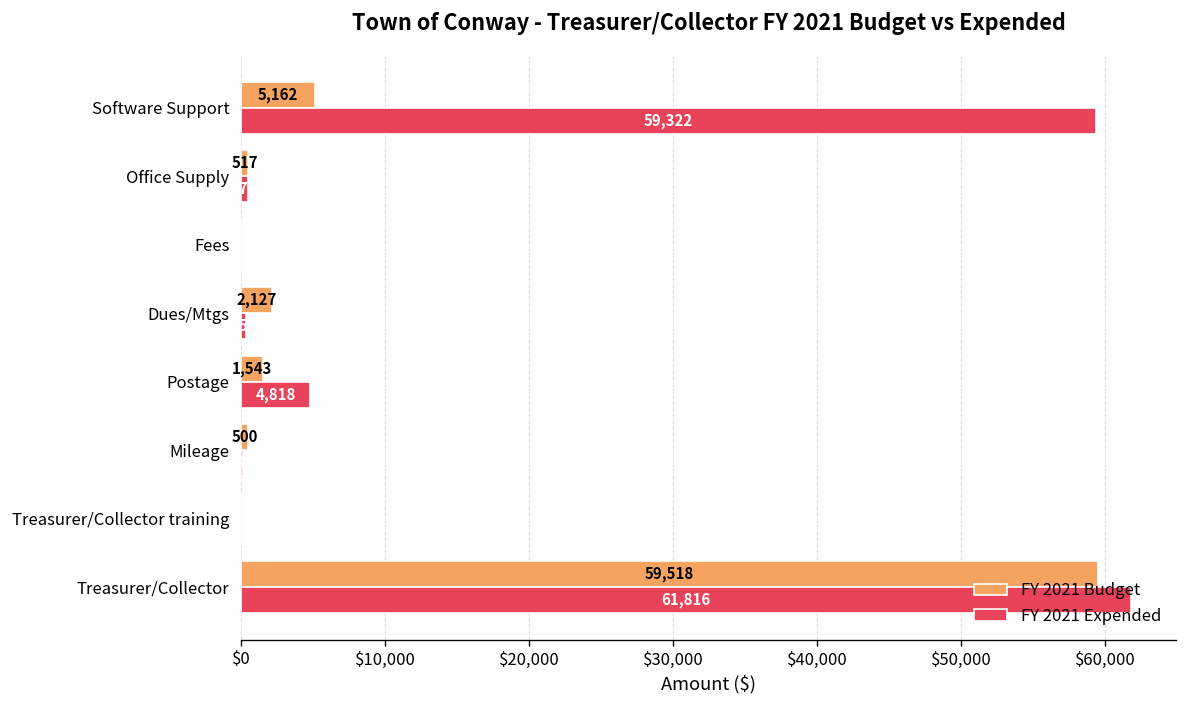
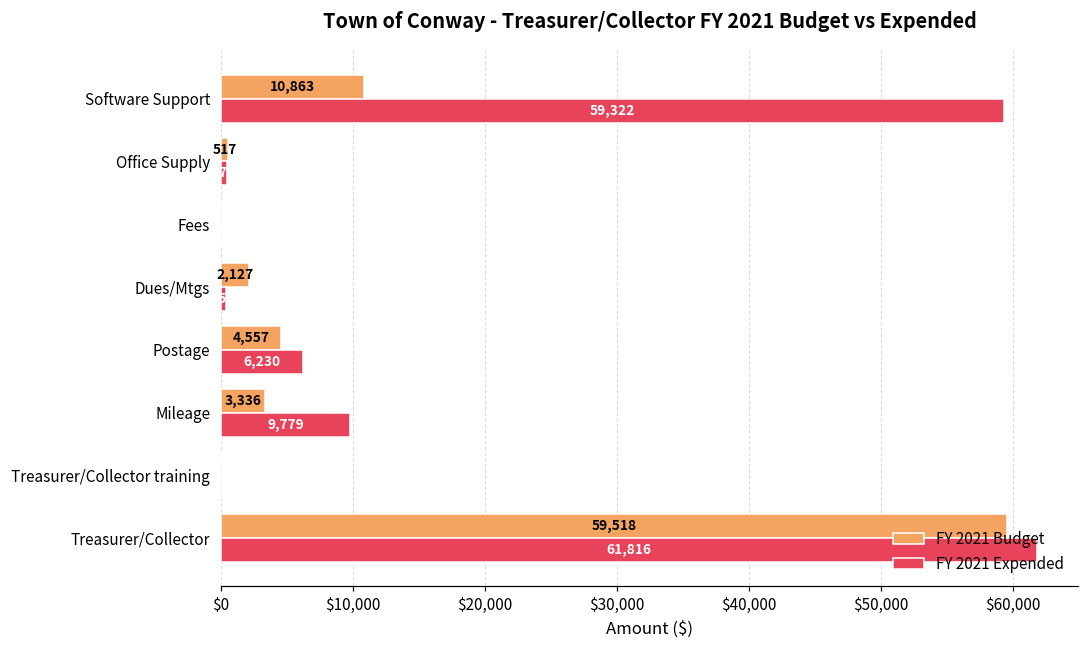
  {
    "FY 2021 Budget": {
-     "Software Support": "5,162",
+     "Software Support": "10,863",
      "Office Supply": "517",
      "Dues/Mtgs": "2,127",
-     "Postage": "1,543",
-     "Mileage": "500",
+     "Postage": "4,557",
+     "Mileage": "3,336",
      "Treasurer/Collector": "59,518"
    },
    "FY 2021 Expended": {
      "Software Support": "59,322",
-     "Postage": "4,818",
-     "Mileage": "$100",
+     "Postage": "6,230",
+     "Mileage": "$9,800",
      "Treasurer/Collector": "61,816"
    }
  }
